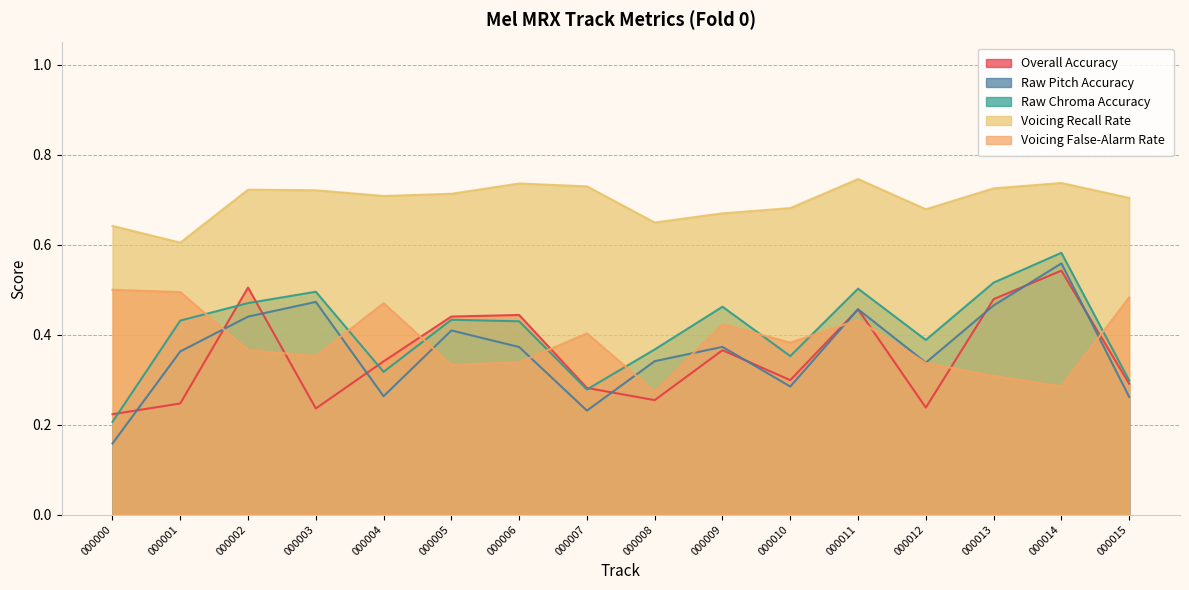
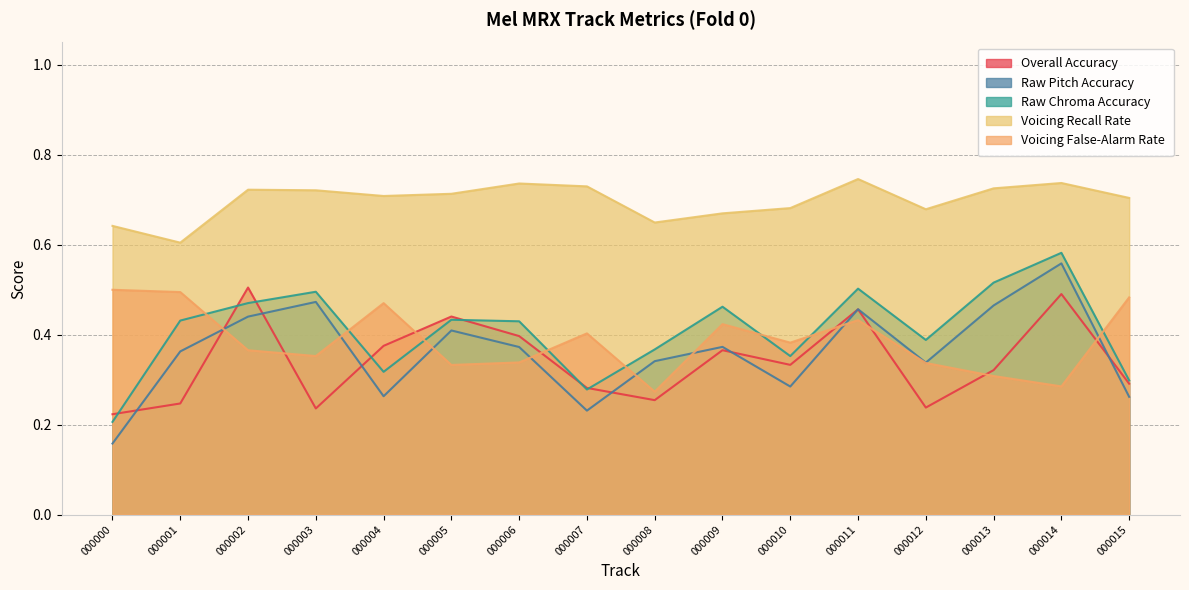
  {
    "Overall Accuracy": {
      "000000": 0.22,
      "000001": 0.25,
      "000002": 0.51,
      "000003": 0.24,
-     "000004": 0.34,
+     "000004": 0.38,
      "000005": 0.44,
-     "000006": 0.44,
+     "000006": 0.40,
      "000008": 0.25,
      "000009": 0.37,
-     "000010": 0.30,
+     "000010": 0.33,
      "000012": 0.24,
-     "000013": 0.48,
-     "000014": 0.54,
+     "000013": 0.32,
+     "000014": 0.49,
      "000015": 0.29
    }
  }
